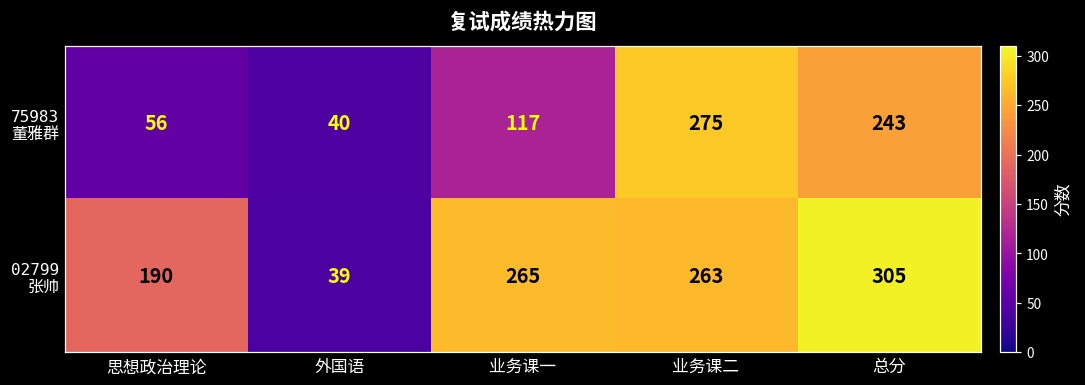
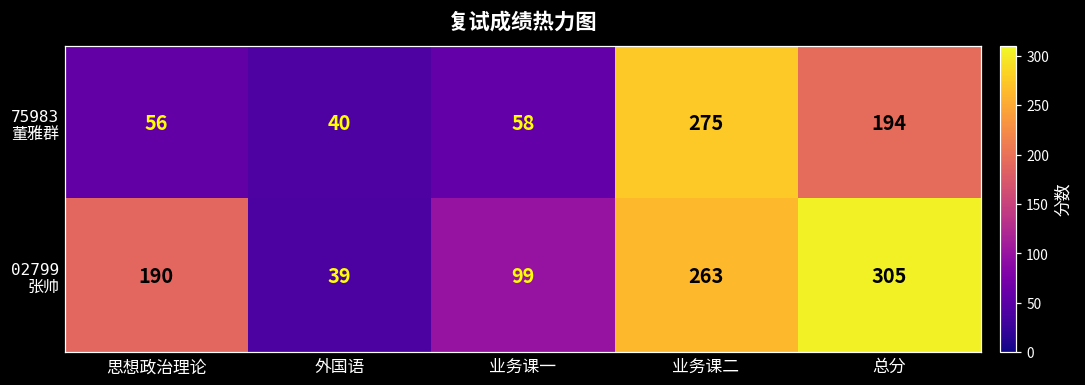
  {
    "75983 董雅群": {
      "思想政治理论": 56,
      "外国语": 40,
-     "业务课一": 117,
+     "业务课一": 58,
      "业务课二": 275,
-     "总分": 243
+     "总分": 194
    },
    "02799 张帅": {
      "思想政治理论": 190,
      "外国语": 39,
-     "业务课一": 265,
+     "业务课一": 99,
      "业务课二": 263,
      "总分": 305
    }
  }
